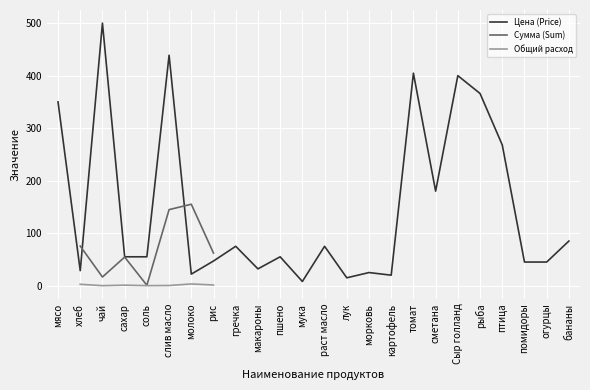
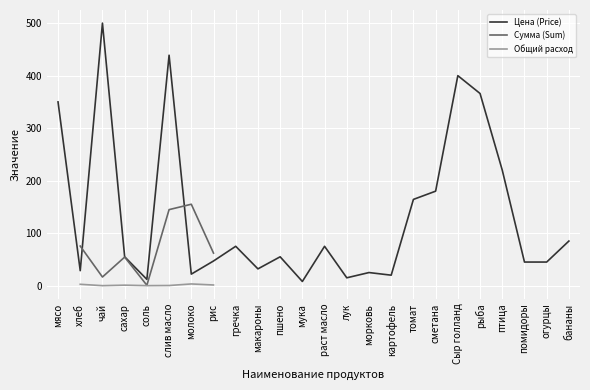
  {
    "Цена (Price)": {
      "мясо": 350,
      "хлеб": 30,
      "чай": 500,
-     "соль": 60,
+     "соль": 10,
      "слив масло": 440,
      "молоко": 20,
      "рис": 50,
      "гречка": 80,
      "макароны": 30,
      "пшено": 60,
      "мука": 10,
      "раст масло": 80,
      "лук": 20,
      "морковь": 30,
      "картофель": 20,
-     "томат": 400,
+     "томат": 160,
      "сметана": 180,
      "Сыр голланд": 400,
      "рыба": 370,
-     "птица": 270,
+     "птица": 220,
      "помидоры": 50,
      "огурцы": 50,
      "бананы": 90
    },
    "Сумма (Sum)": {
      "хлеб": 80,
      "чай": 20,
      "слив масло": 140,
      "молоко": 160,
      "рис": 60
    },
    "Общий расход": {
      "хлеб": 0,
      "чай": 0,
      "сахар": 0,
      "слив масло": 0,
      "молоко": 0,
      "рис": 0
    }
  }
